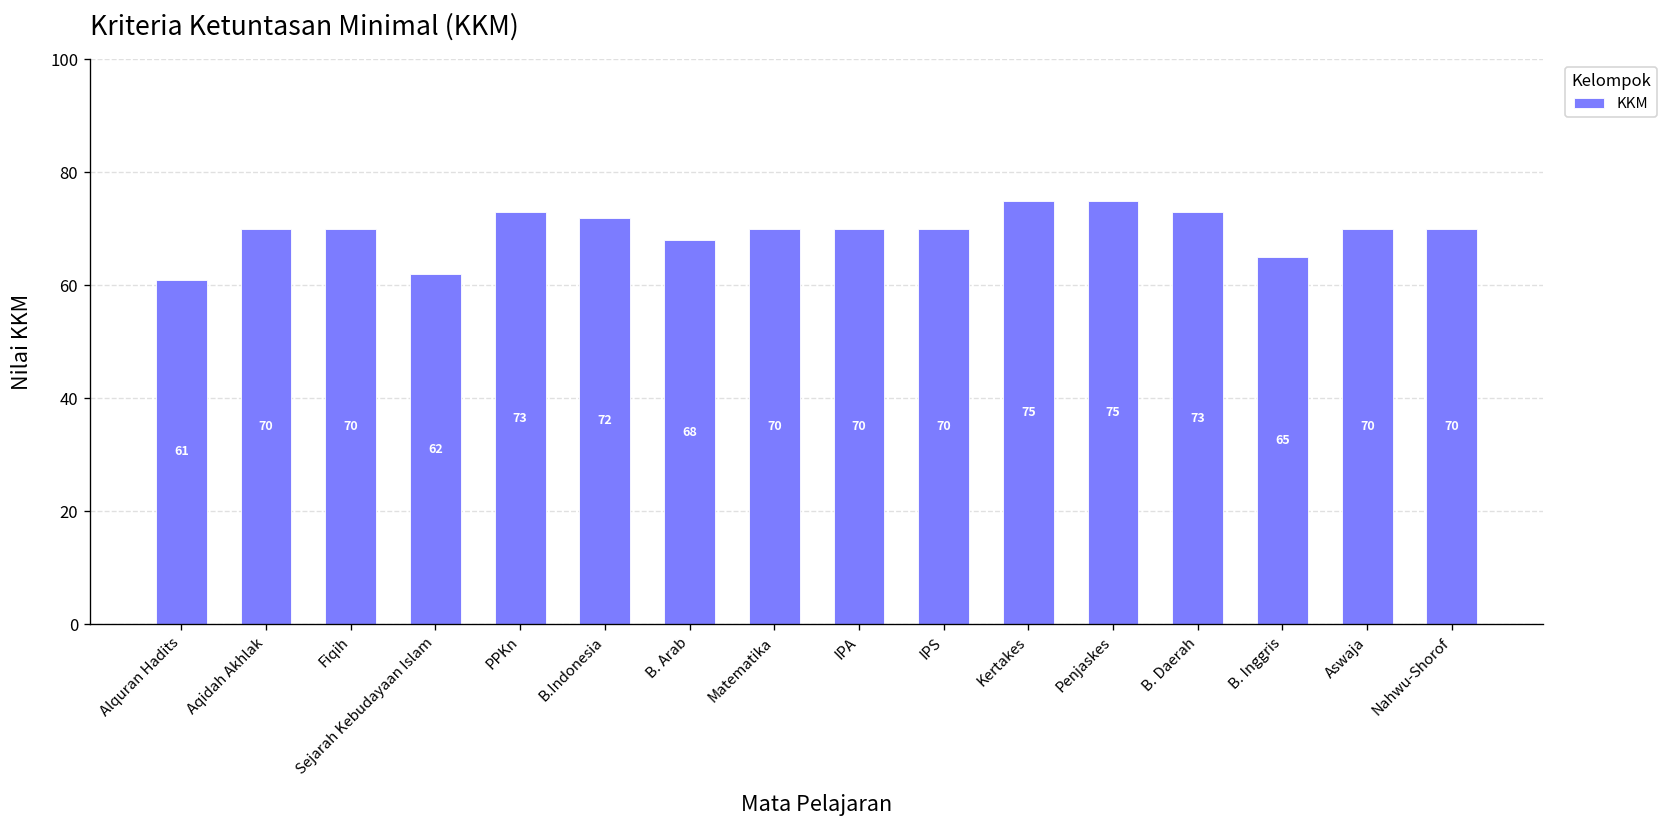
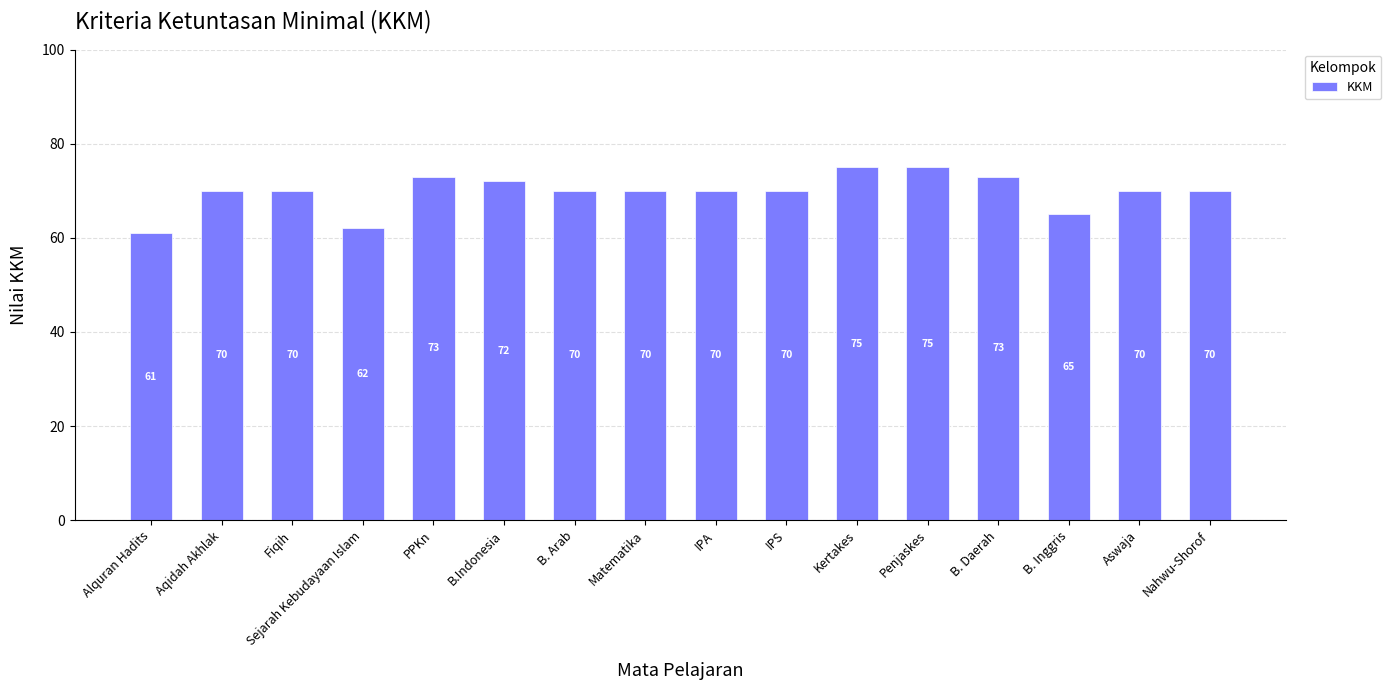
  {
    "Alquran Hadits": 61,
    "Aqidah Akhlak": 70,
    "Fiqih": 70,
    "Sejarah Kebudayaan Islam": 62,
    "PPKn": 73,
    "B.Indonesia": 72,
-   "B. Arab": 68,
+   "B. Arab": 70,
    "Matematika": 70,
    "IPA": 70,
    "IPS": 70,
    "Kertakes": 75,
    "Penjaskes": 75,
    "B. Daerah": 73,
    "B. Inggris": 65,
    "Aswaja": 70,
    "Nahwu-Shorof": 70
  }
